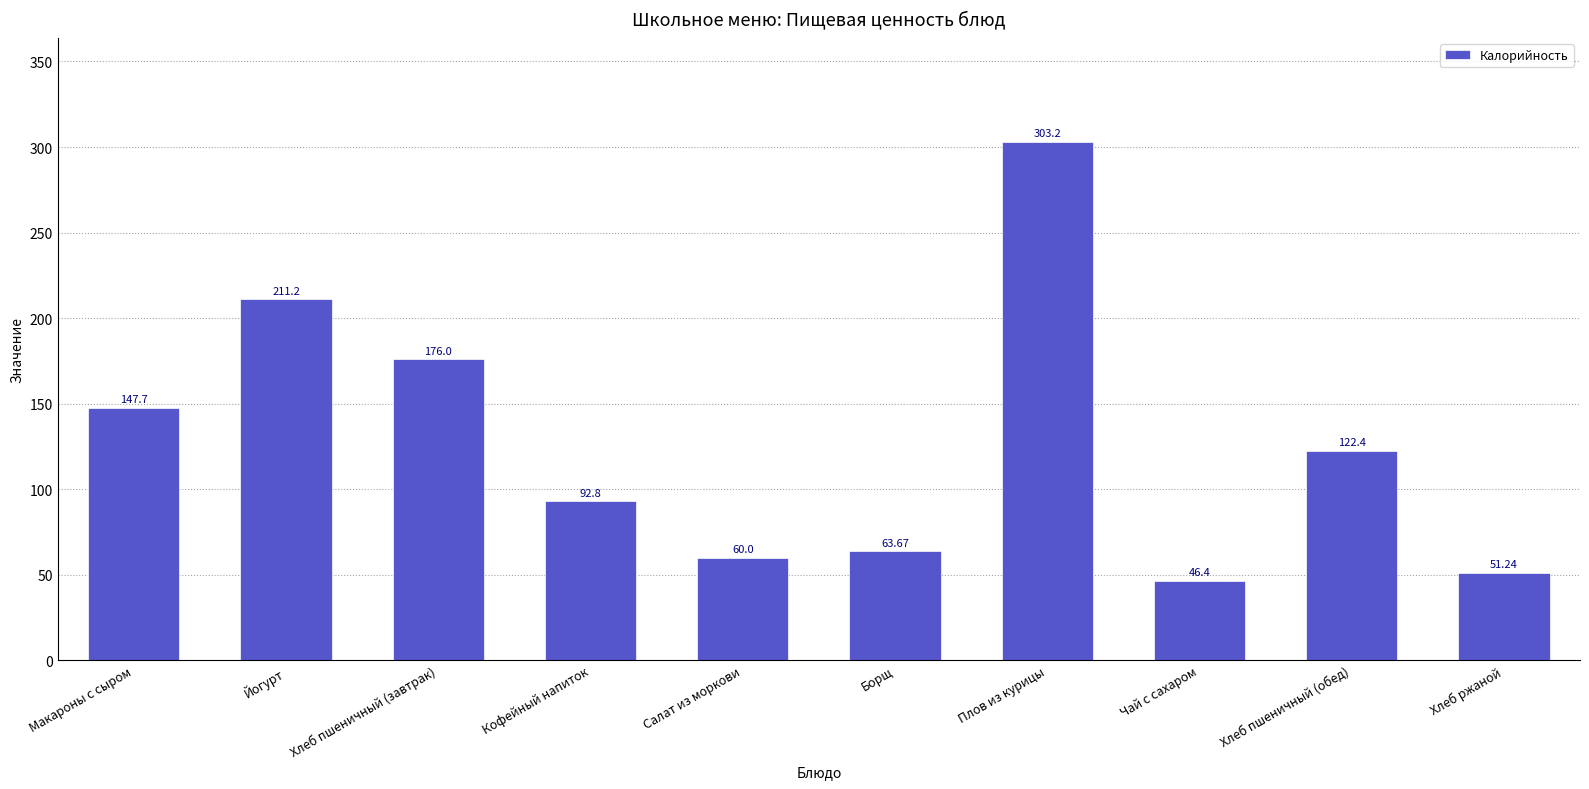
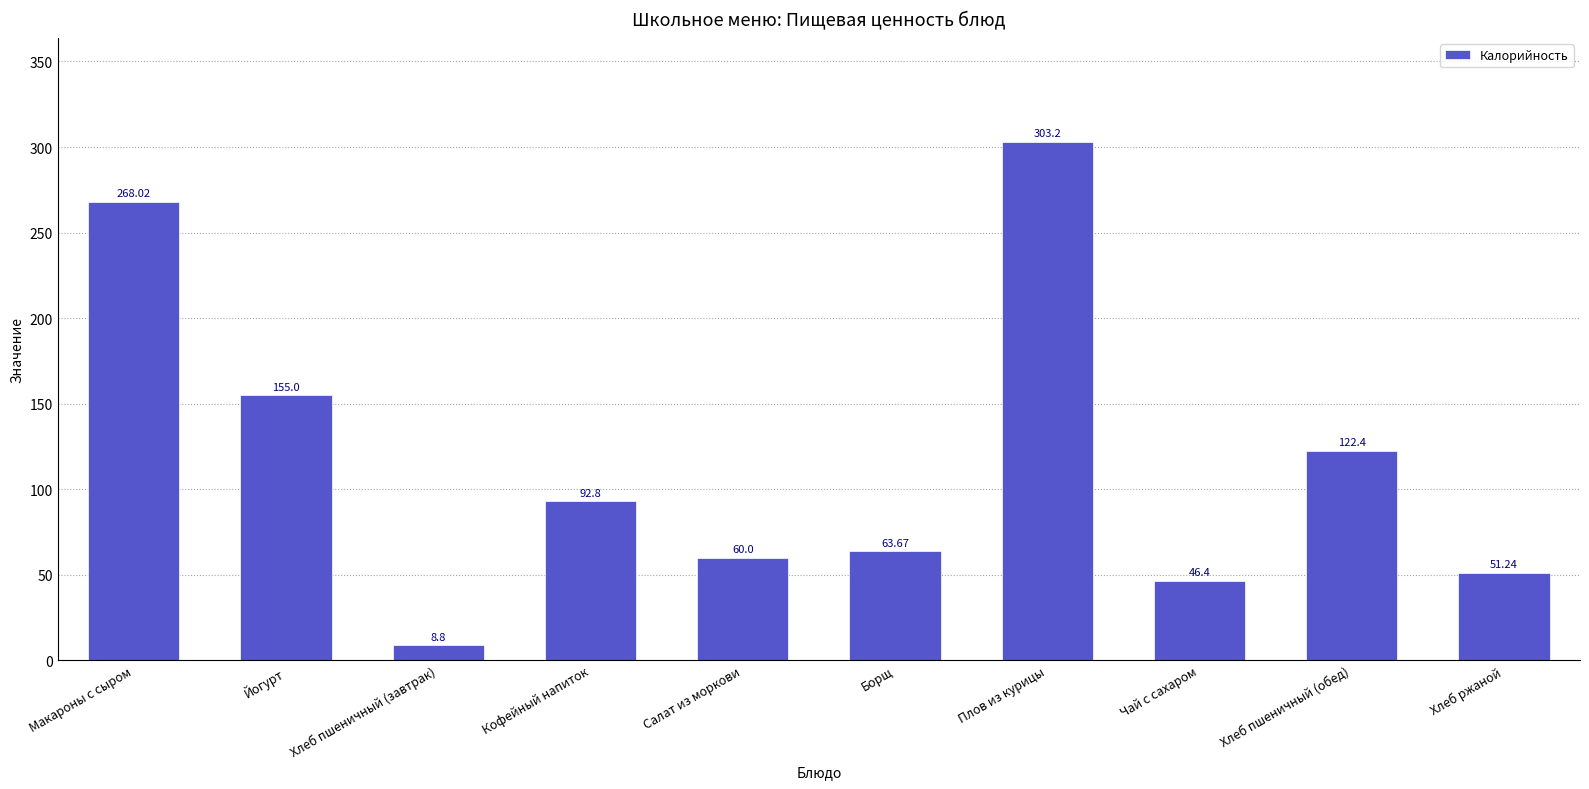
  {
-   "Макароны с сыром": 147.7,
-   "Йогурт": 211.2,
-   "Хлеб пшеничный (завтрак)": 176.0,
+   "Макароны с сыром": 268.02,
+   "Йогурт": 155.0,
+   "Хлеб пшеничный (завтрак)": 8.8,
    "Кофейный напиток": 92.8,
    "Салат из моркови": 60.0,
    "Борщ": 63.67,
    "Плов из курицы": 303.2,
    "Чай с сахаром": 46.4,
    "Хлеб пшеничный (обед)": 122.4,
    "Хлеб ржаной": 51.24
  }
